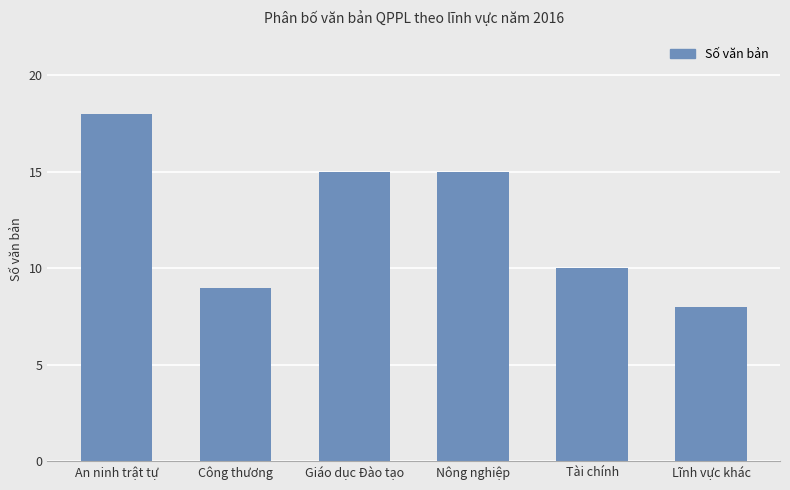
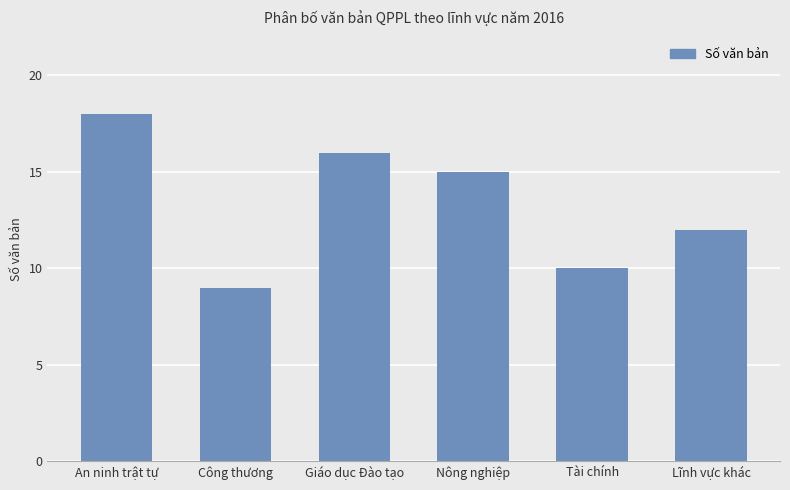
  {
    "An ninh trật tự": 18,
    "Công thương": 9,
-   "Giáo dục Đào tạo": 15,
+   "Giáo dục Đào tạo": 16,
    "Nông nghiệp": 15,
    "Tài chính": 10,
-   "Lĩnh vực khác": 8
+   "Lĩnh vực khác": 12
  }
